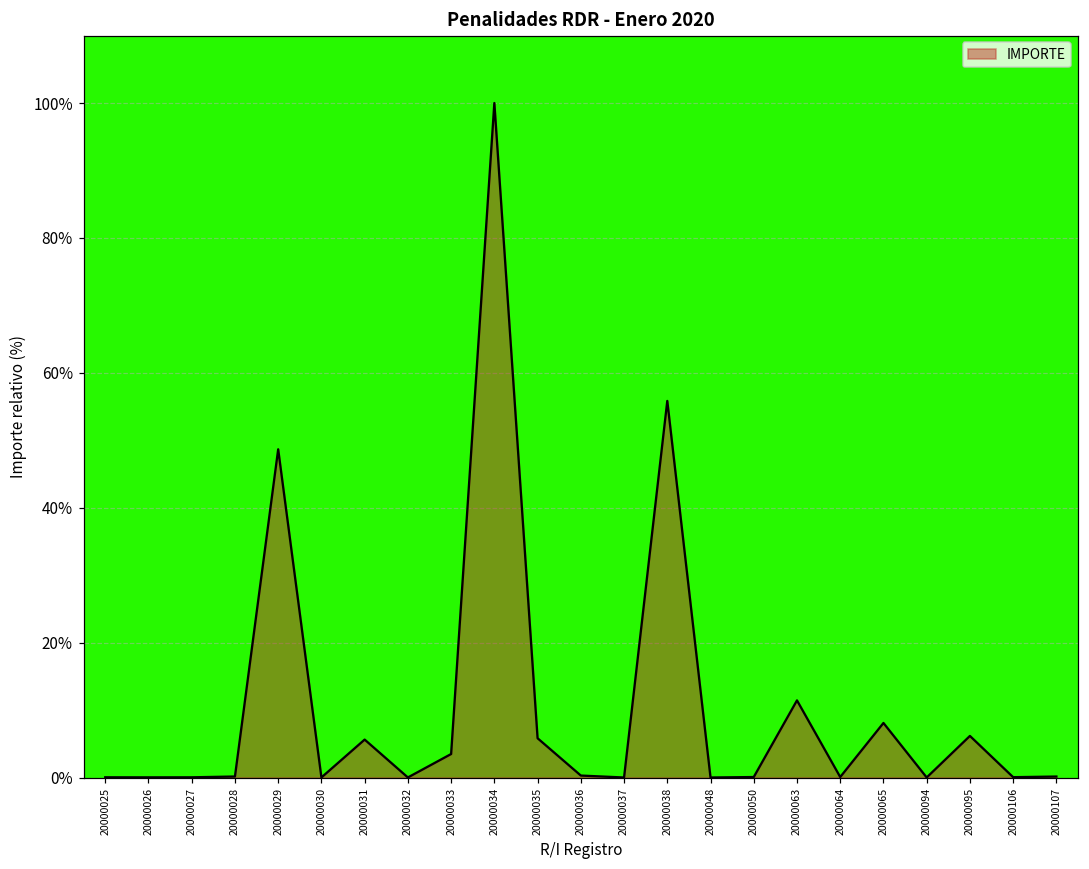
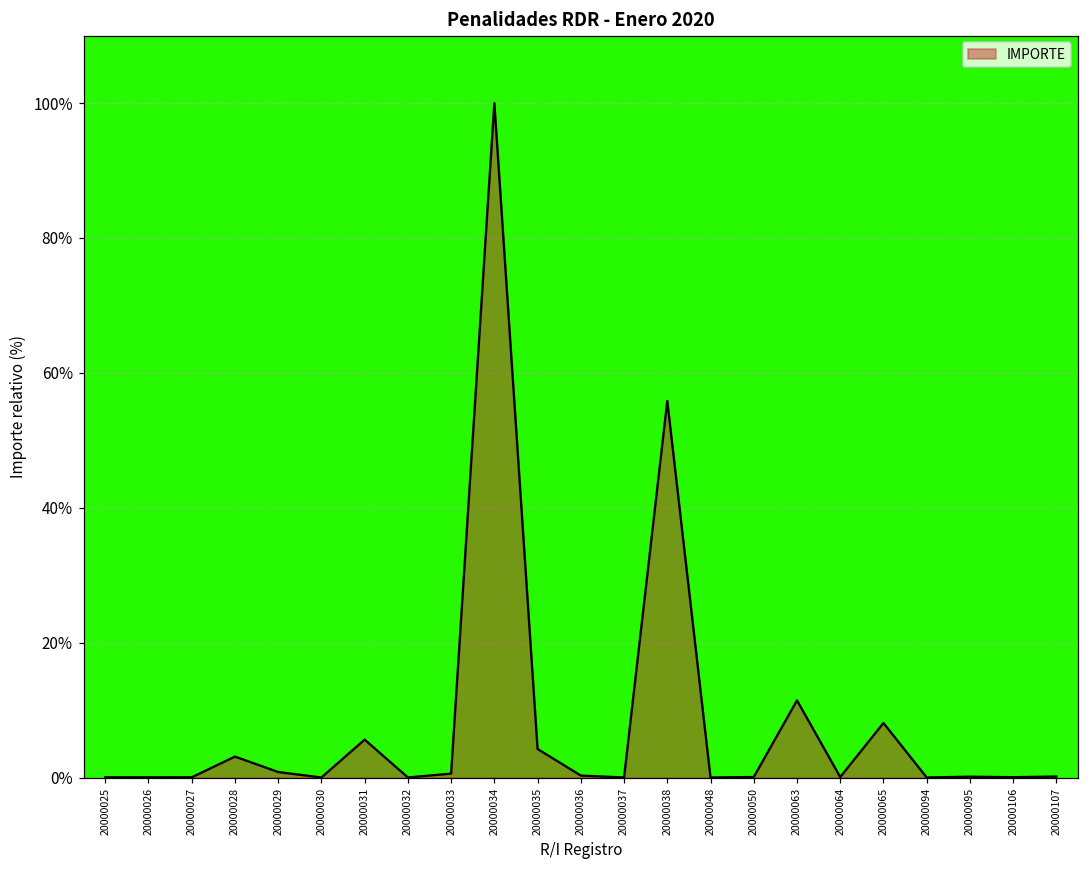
  {
    "20000025": "0%",
    "20000026": "0%",
    "20000027": "0%",
-   "20000028": "0%",
-   "20000029": "49%",
+   "20000028": "3%",
+   "20000029": "1%",
    "20000030": "0%",
    "20000031": "6%",
    "20000032": "0%",
-   "20000033": "3%",
+   "20000033": "1%",
    "20000034": "100%",
-   "20000035": "6%",
+   "20000035": "4%",
    "20000036": "0%",
    "20000037": "0%",
    "20000038": "56%",
    "20000048": "0%",
    "20000050": "0%",
    "20000063": "11%",
    "20000064": "0%",
    "20000065": "8%",
    "20000094": "0%",
-   "20000095": "6%",
+   "20000095": "0%",
    "20000106": "0%",
    "20000107": "0%"
  }
